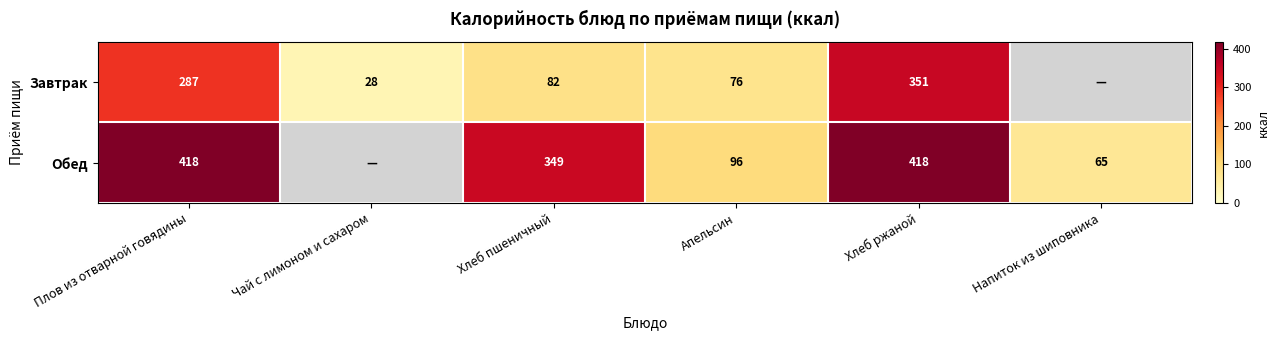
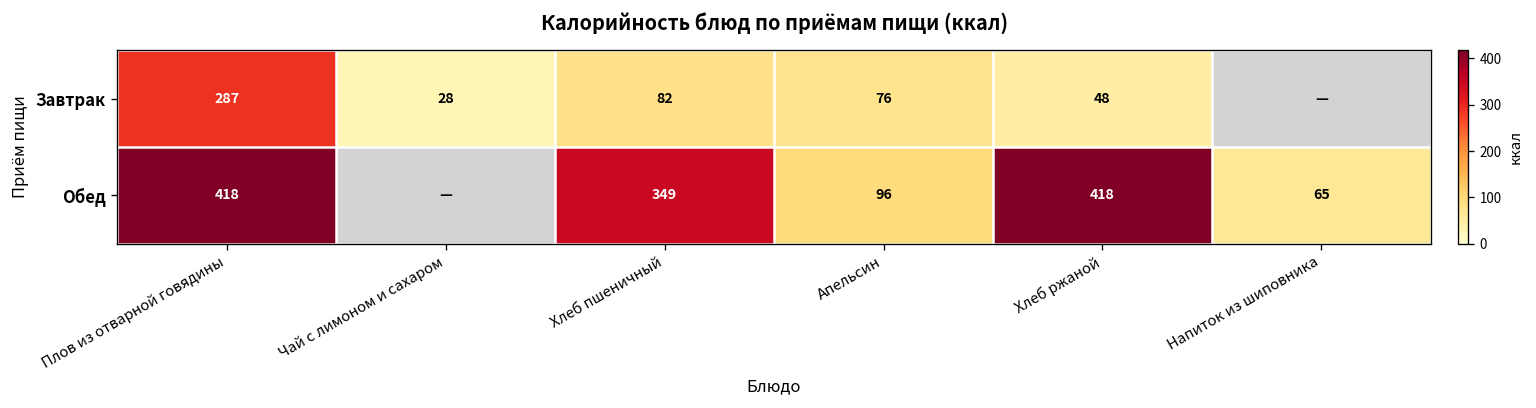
  {
    "Завтрак": {
      "Плов из отварной говядины": 287,
      "Чай с лимоном и сахаром": 28,
      "Хлеб пшеничный": 82,
      "Апельсин": 76,
-     "Хлеб ржаной": 351
+     "Хлеб ржаной": 48
    },
    "Обед": {
      "Плов из отварной говядины": 418,
      "Хлеб пшеничный": 349,
      "Апельсин": 96,
      "Хлеб ржаной": 418,
      "Напиток из шиповника": 65
    }
  }
